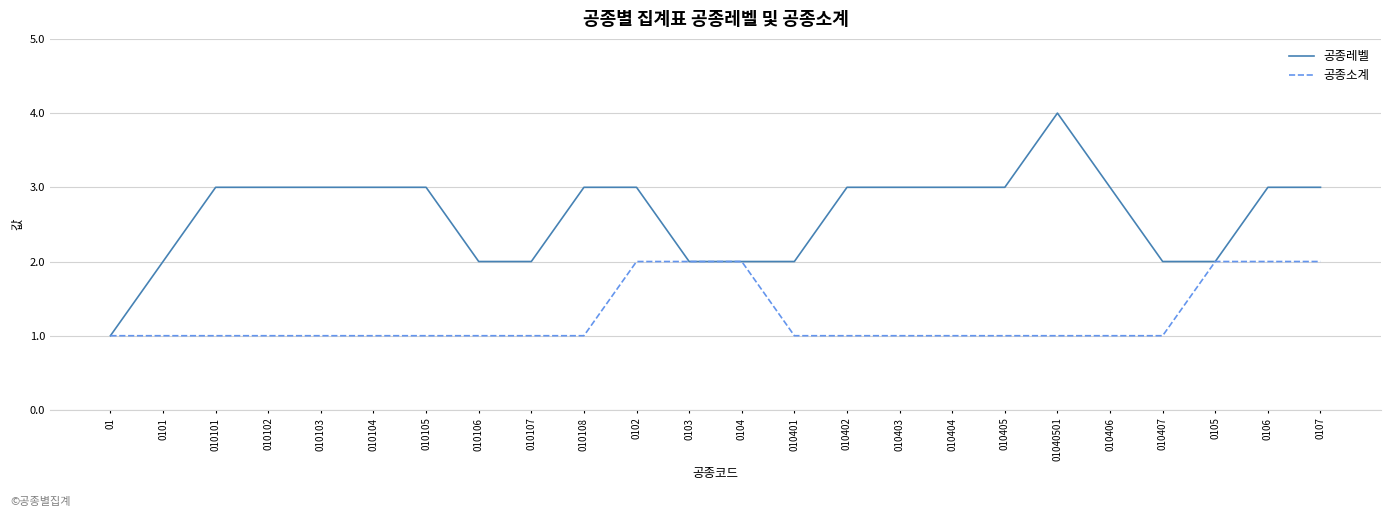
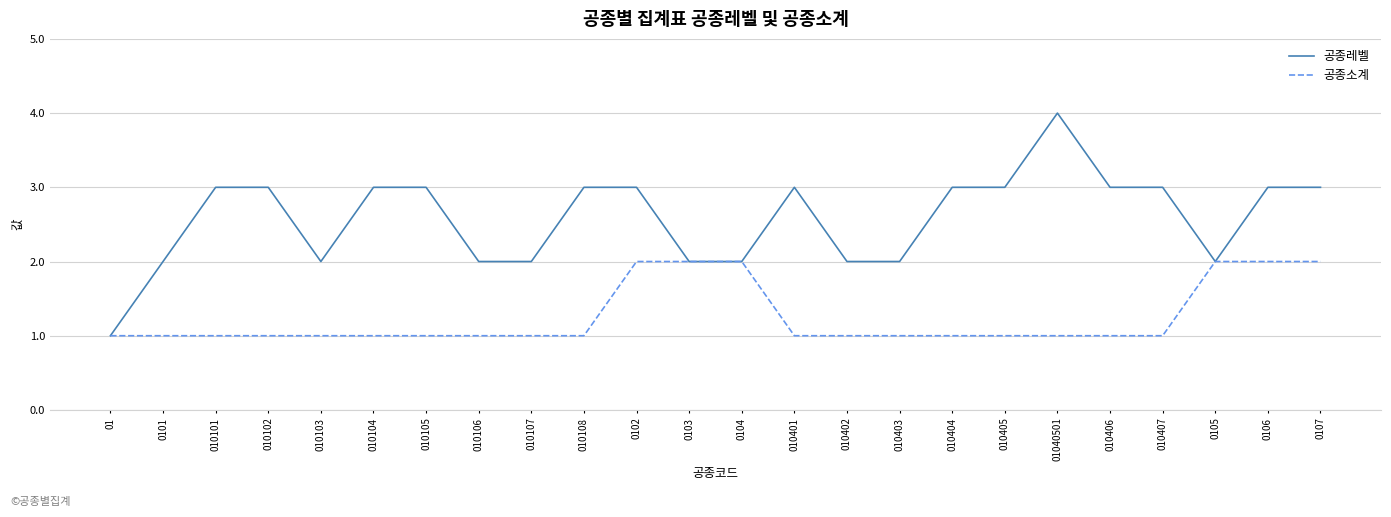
  {
    "공종레벨": {
      "0101": 2,
      "010101": 3,
      "010102": 3,
-     "010103": 3,
+     "010103": 2,
      "010104": 3,
      "010105": 3,
      "010106": 2,
      "010107": 2,
      "010108": 3,
      "0102": 3,
-     "010401": 2,
-     "010402": 3,
-     "010403": 3,
+     "010401": 3,
+     "010402": 2,
+     "010403": 2,
      "010404": 3,
      "010405": 3,
      "01040501": 4,
      "010406": 3,
-     "010407": 2,
+     "010407": 3,
      "0106": 3,
      "0107": 3
    },
    "공종소계": {
      "0101": 1,
      "010101": 1,
      "010102": 1,
      "010103": 1,
      "010104": 1,
      "010105": 1,
      "010106": 1,
      "010107": 1,
      "010108": 1,
      "0102": 2,
      "010401": 1,
      "010402": 1,
      "010403": 1,
      "010404": 1,
      "010405": 1,
      "01040501": 1,
      "010406": 1,
      "010407": 1,
      "0106": 2,
      "0107": 2
    }
  }
